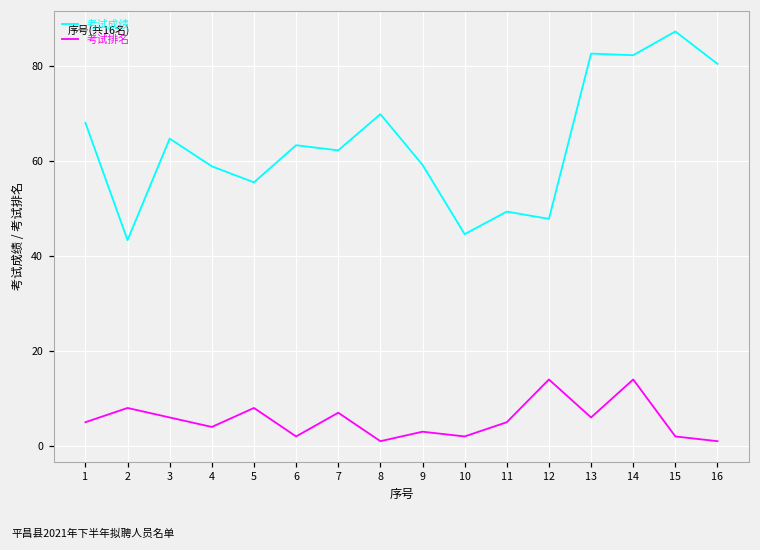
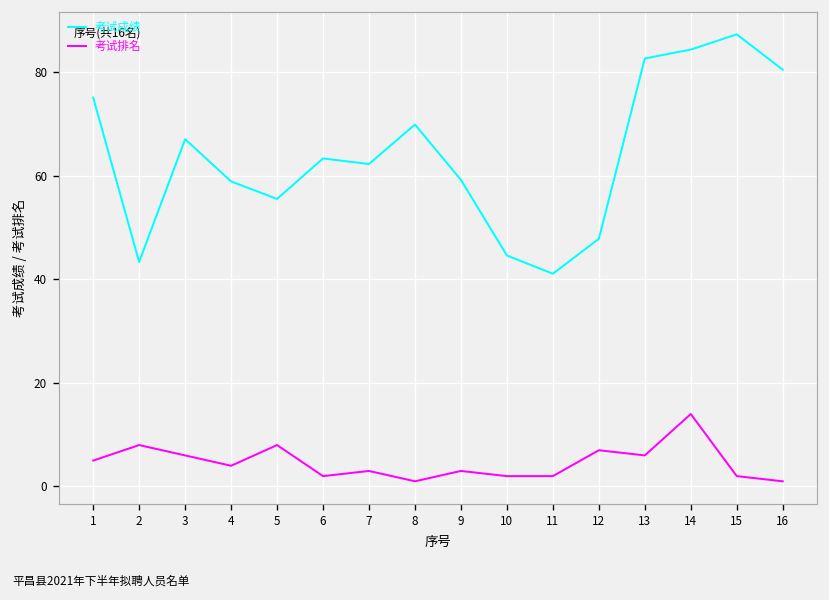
  {
    "考试成绩": {
-     "1": 68,
+     "1": 75,
      "2": 43,
-     "3": 65,
+     "3": 67,
      "4": 59,
      "5": 56,
      "6": 63,
      "7": 62,
      "8": 70,
      "9": 59,
      "10": 45,
-     "11": 49,
+     "11": 41,
      "12": 48,
      "13": 83,
-     "14": 82,
+     "14": 84,
      "15": 87,
      "16": 81
    },
    "考试排名": {
      "1": 5,
      "2": 8,
      "3": 6,
      "4": 4,
      "5": 8,
      "6": 2,
-     "7": 7,
+     "7": 3,
      "8": 1,
      "9": 3,
      "10": 2,
-     "11": 5,
-     "12": 14,
+     "11": 2,
+     "12": 7,
      "13": 6,
      "14": 14,
      "15": 2,
      "16": 1
    }
  }
